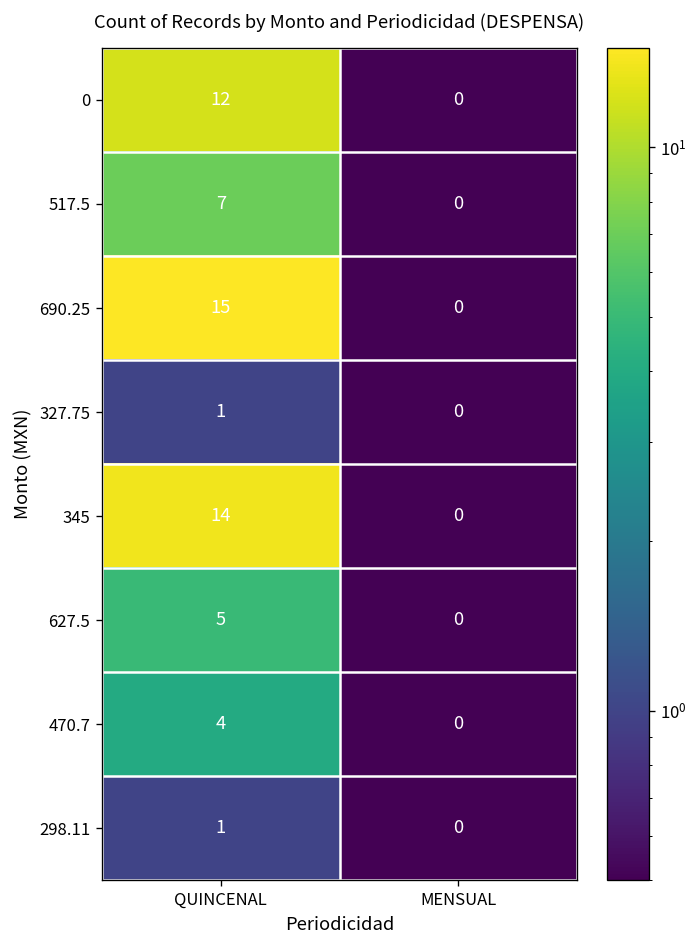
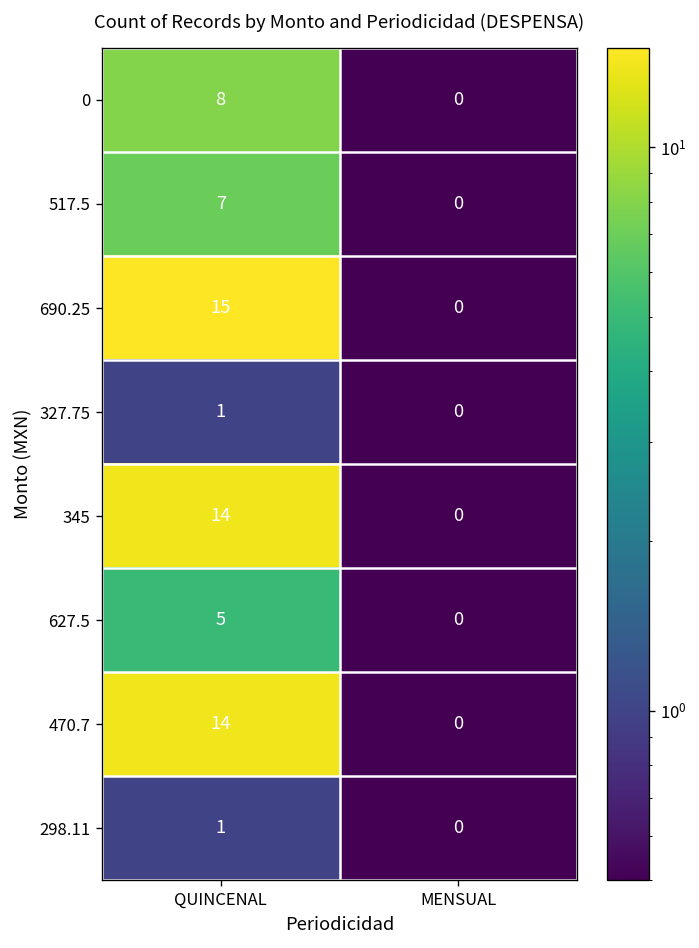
  {
    "0": {
-     "QUINCENAL": 12,
+     "QUINCENAL": 8,
      "MENSUAL": 0
    },
    "517.5": {
      "QUINCENAL": 7,
      "MENSUAL": 0
    },
    "690.25": {
      "QUINCENAL": 15,
      "MENSUAL": 0
    },
    "327.75": {
      "QUINCENAL": 1,
      "MENSUAL": 0
    },
    "345": {
      "QUINCENAL": 14,
      "MENSUAL": 0
    },
    "627.5": {
      "QUINCENAL": 5,
      "MENSUAL": 0
    },
    "470.7": {
-     "QUINCENAL": 4,
+     "QUINCENAL": 14,
      "MENSUAL": 0
    },
    "298.11": {
      "QUINCENAL": 1,
      "MENSUAL": 0
    }
  }
